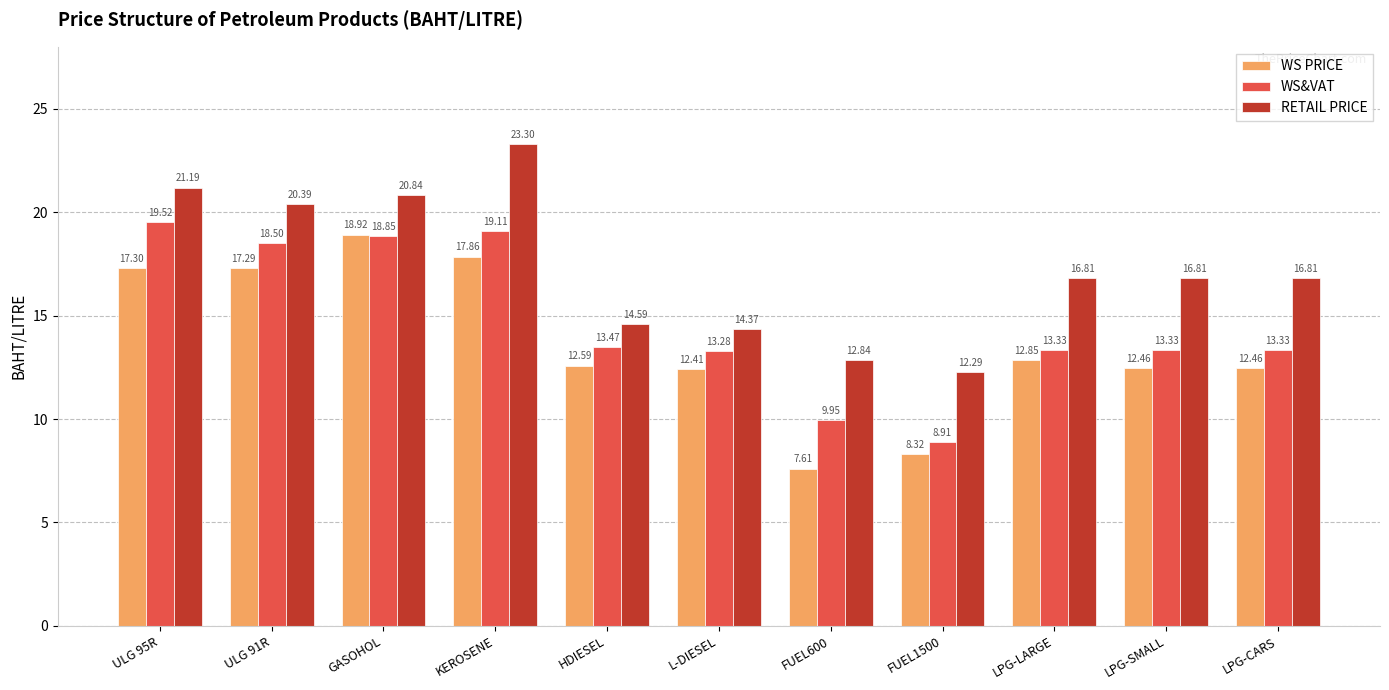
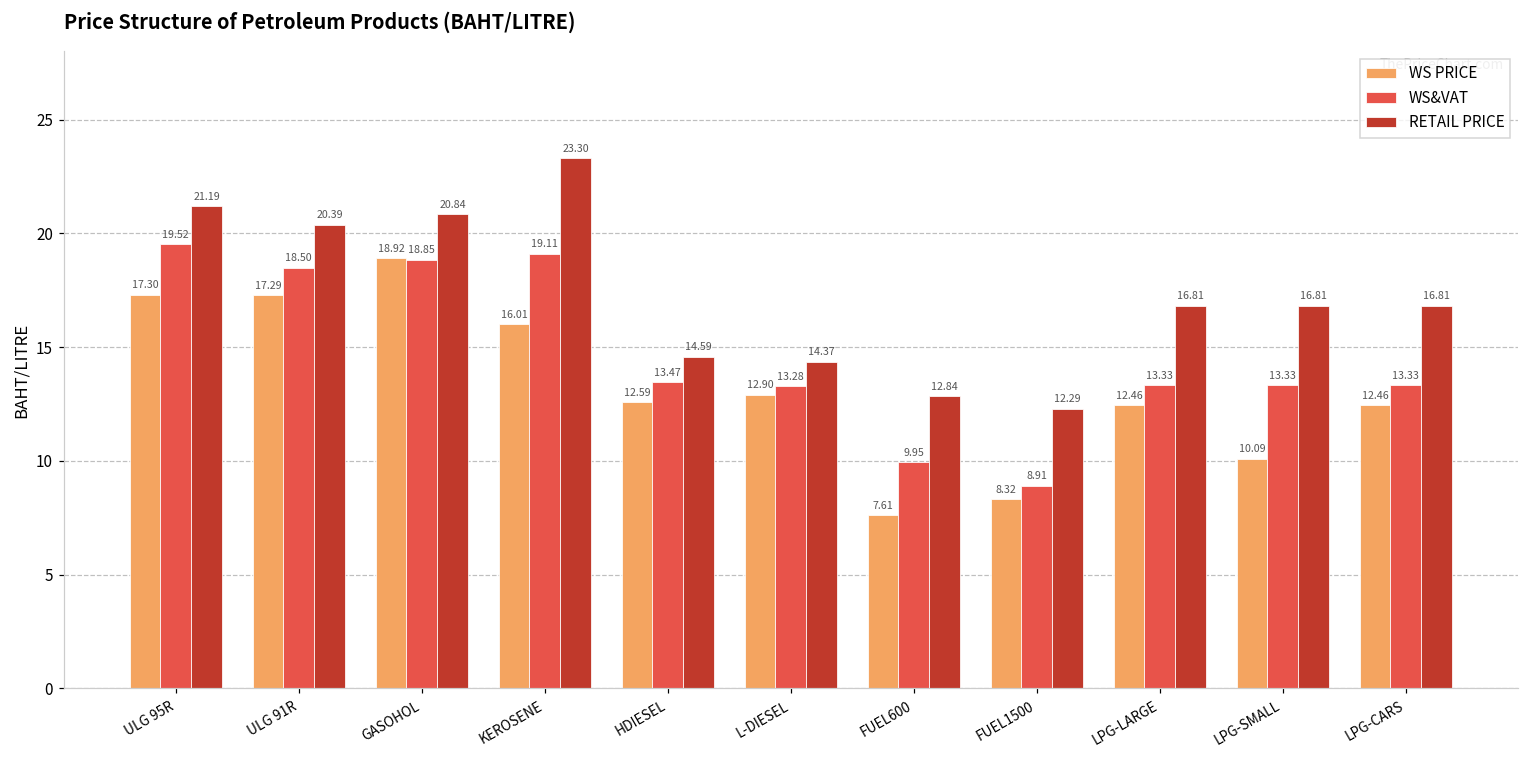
  {
    "WS PRICE": {
      "ULG 95R": 17.30,
      "ULG 91R": 17.29,
      "GASOHOL": 18.92,
-     "KEROSENE": 17.86,
+     "KEROSENE": 16.01,
      "HDIESEL": 12.59,
-     "L-DIESEL": 12.41,
+     "L-DIESEL": 12.90,
      "FUEL600": 7.61,
      "FUEL1500": 8.32,
-     "LPG-LARGE": 12.85,
-     "LPG-SMALL": 12.46,
+     "LPG-LARGE": 12.46,
+     "LPG-SMALL": 10.09,
      "LPG-CARS": 12.46
    }
  }
